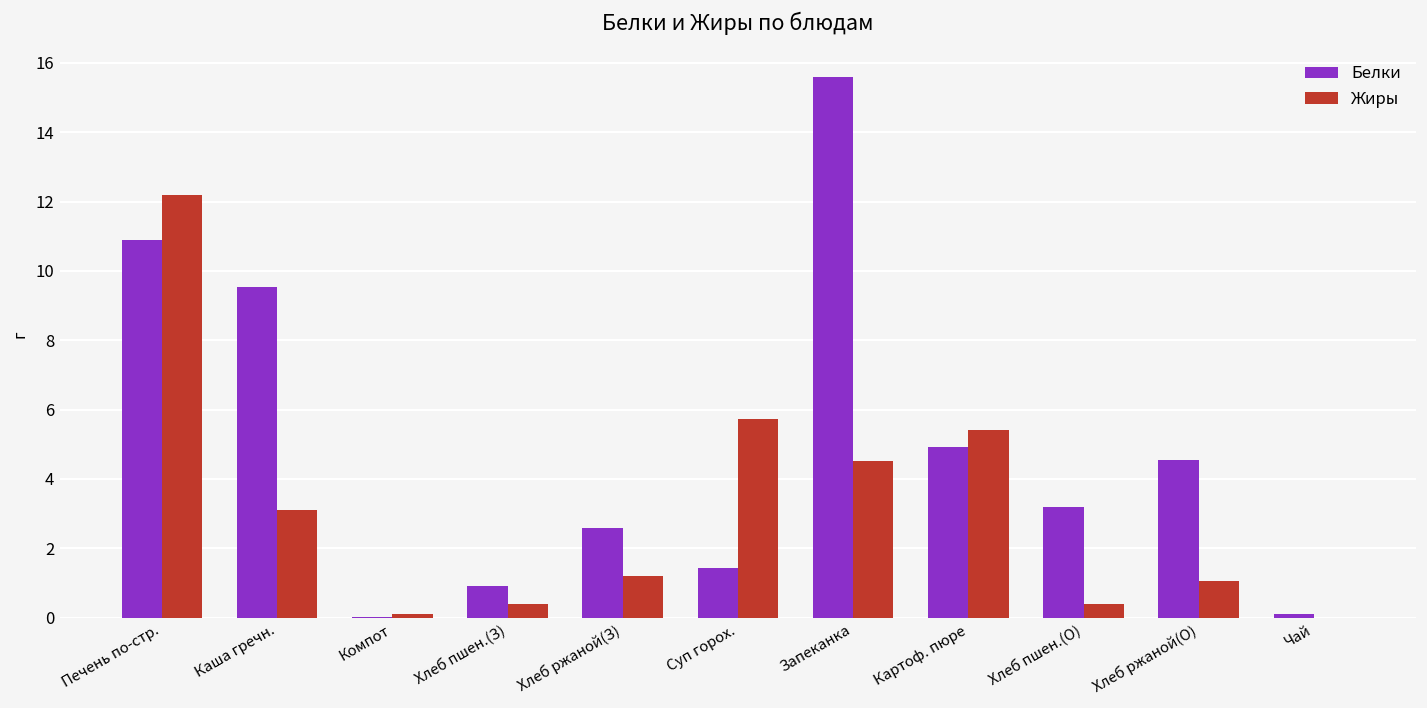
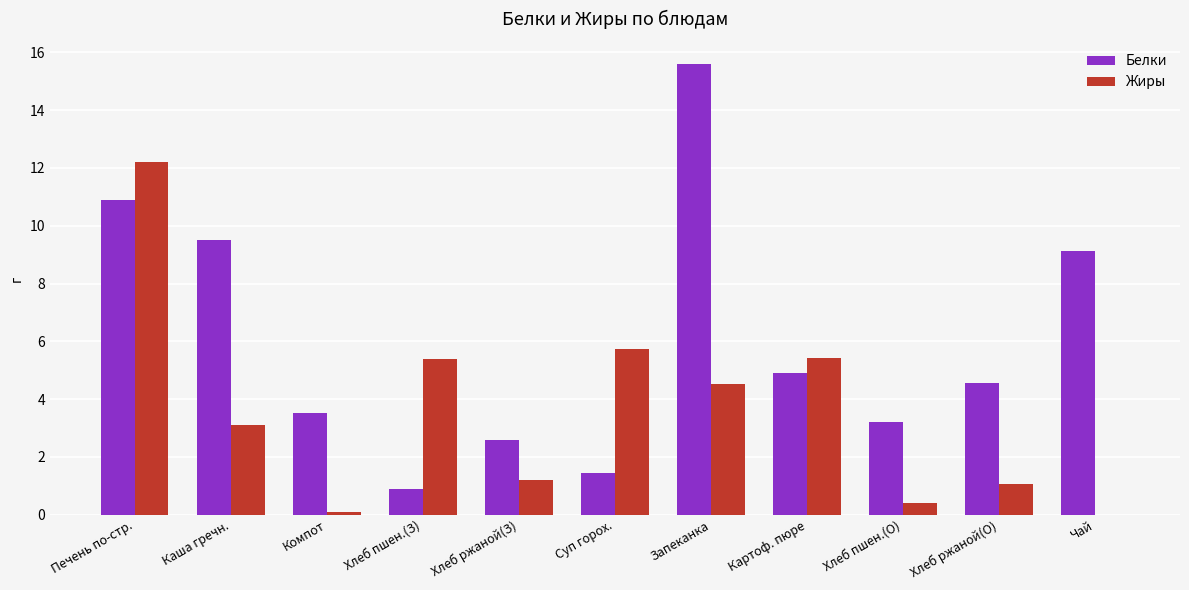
  {
    "Белки": {
      "Печень по-стр.": 10.9,
      "Каша гречн.": 9.5,
-     "Компот": 0.0,
+     "Компот": 3.5,
      "Хлеб пшен.(З)": 0.9,
      "Хлеб ржаной(З)": 2.6,
      "Суп горох.": 1.4,
      "Запеканка": 15.6,
      "Картоф. пюре": 4.9,
      "Хлеб пшен.(О)": 3.2,
      "Хлеб ржаной(О)": 4.6,
-     "Чай": 0.1
+     "Чай": 9.1
    },
    "Жиры": {
      "Печень по-стр.": 12.2,
      "Каша гречн.": 3.1,
      "Компот": 0.1,
-     "Хлеб пшен.(З)": 0.4,
+     "Хлеб пшен.(З)": 5.4,
      "Хлеб ржаной(З)": 1.2,
      "Суп горох.": 5.7,
      "Запеканка": 4.5,
      "Картоф. пюре": 5.4,
      "Хлеб пшен.(О)": 0.4,
      "Хлеб ржаной(О)": 1.1,
      "Чай": 0.0
    }
  }
